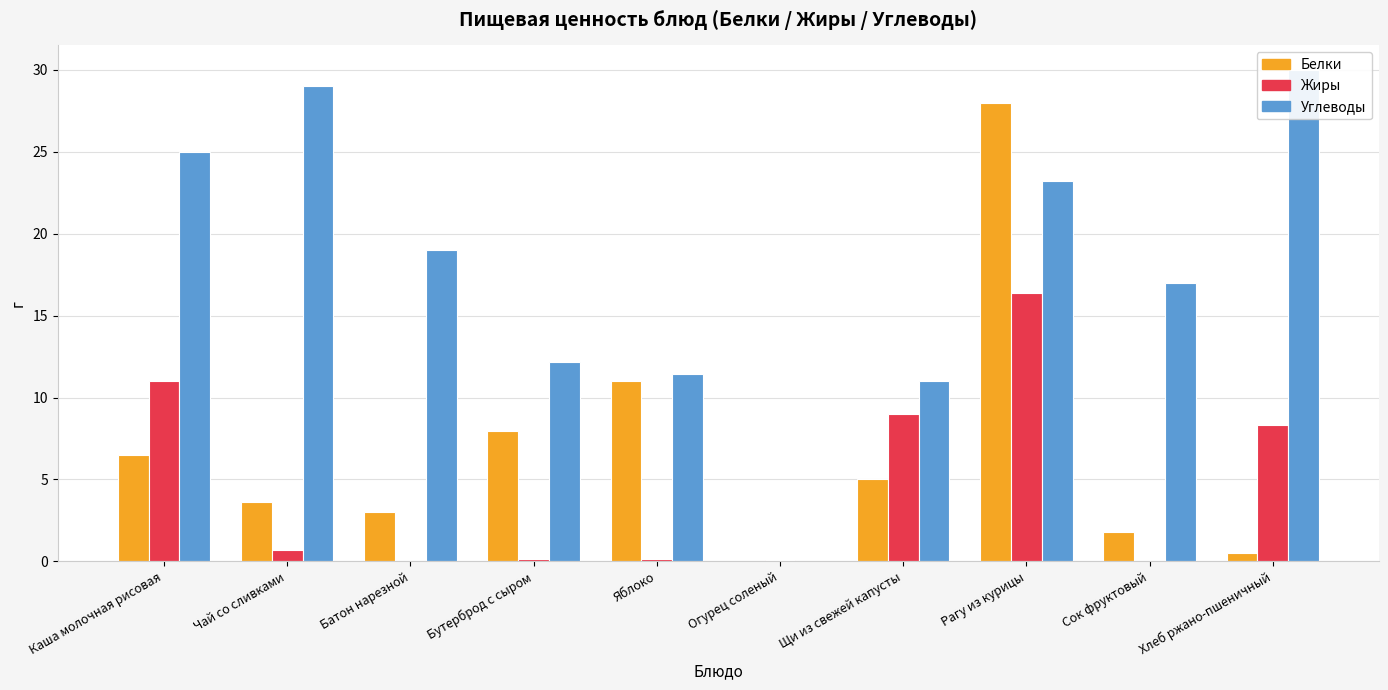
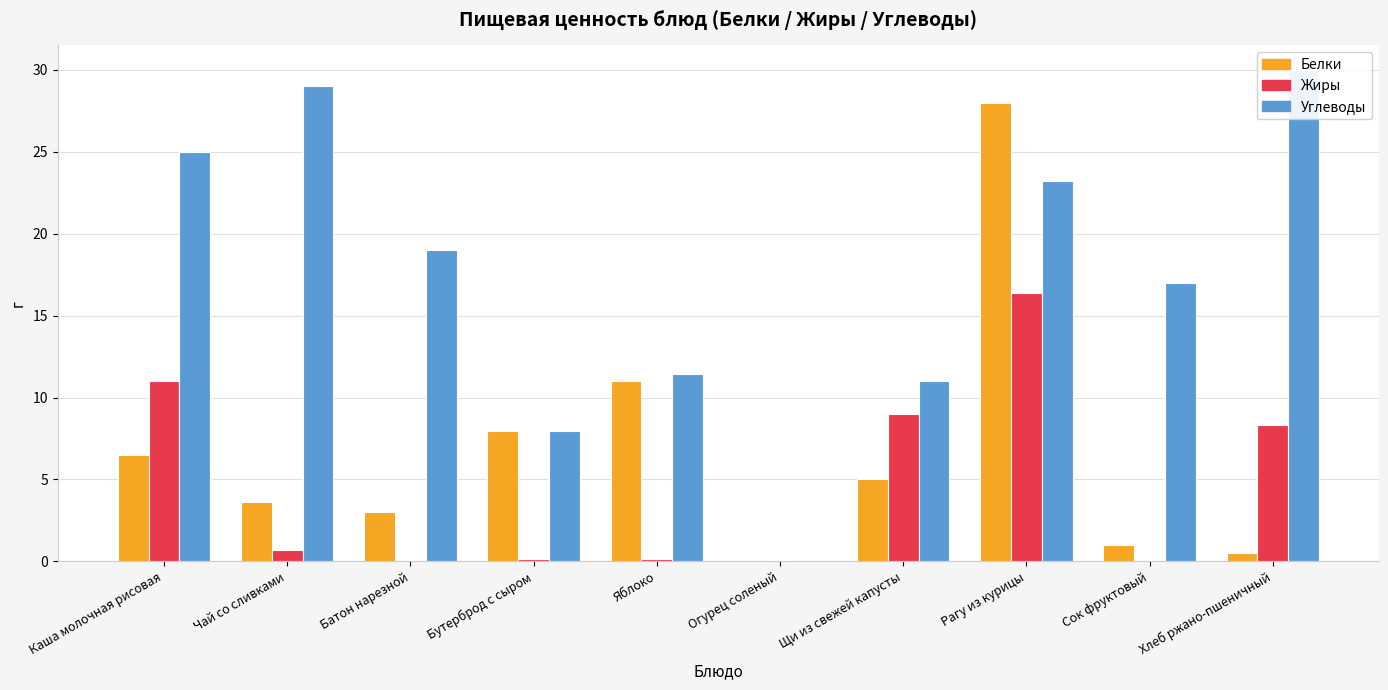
  {
    "Белки": {
      "Каша молочная рисовая": 6.5,
      "Чай со сливками": 3.6,
      "Батон нарезной": 3.0,
      "Бутерброд с сыром": 7.9,
      "Яблоко": 11.0,
      "Огурец соленый": 0.0,
      "Щи из свежей капусты": 5.0,
      "Рагу из курицы": 28.0,
-     "Сок фруктовый": 1.8,
+     "Сок фруктовый": 1.0,
      "Хлеб ржано-пшеничный": 0.5
    },
    "Жиры": {
      "Каша молочная рисовая": 11.0,
      "Чай со сливками": 0.7,
      "Батон нарезной": 0.0,
      "Яблоко": 0.2,
      "Щи из свежей капусты": 9.0,
      "Рагу из курицы": 16.4,
      "Сок фруктовый": 0.0,
      "Хлеб ржано-пшеничный": 8.3
    },
    "Углеводы": {
      "Каша молочная рисовая": 25.0,
      "Чай со сливками": 29.0,
      "Батон нарезной": 19.0,
-     "Бутерброд с сыром": 12.1,
+     "Бутерброд с сыром": 7.9,
      "Яблоко": 11.4,
      "Огурец соленый": 0.0,
      "Щи из свежей капусты": 11.0,
      "Рагу из курицы": 23.3,
      "Сок фруктовый": 17.0
    }
  }
